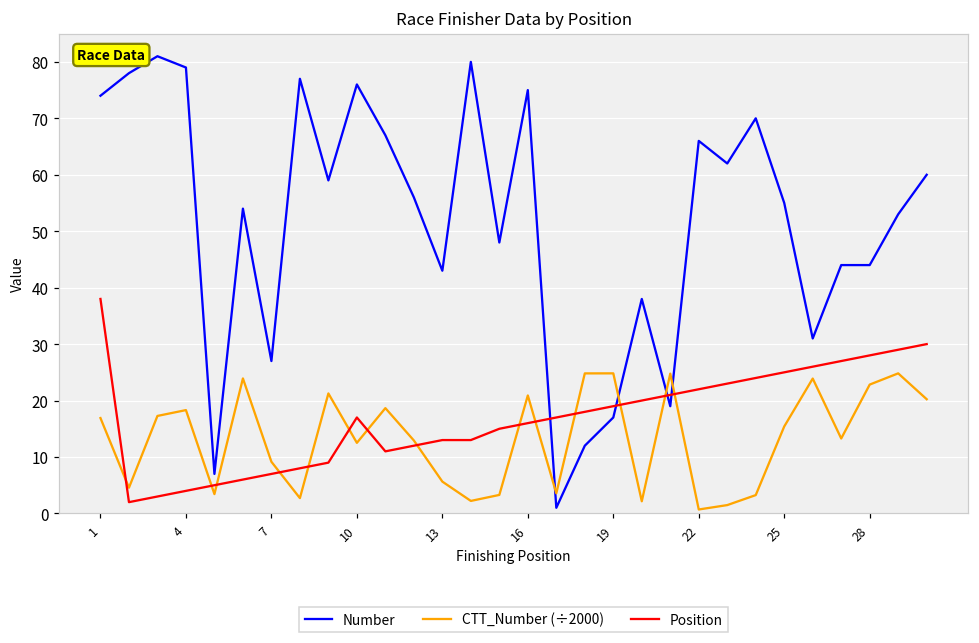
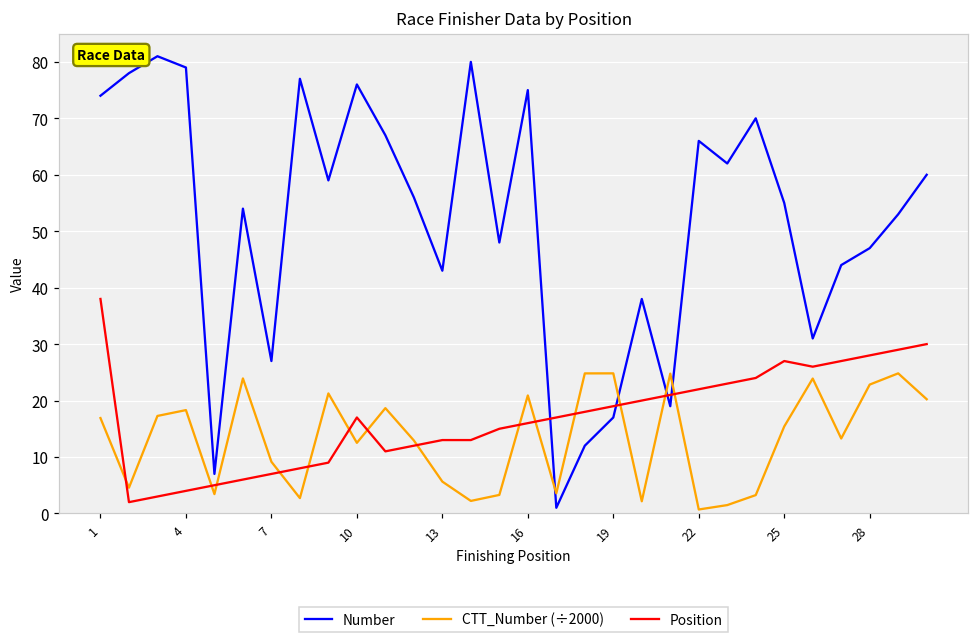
  {
    "Number": {
      "1": 74,
      "4": 79,
      "7": 27,
      "10": 76,
      "16": 75,
      "19": 17,
      "22": 66,
      "25": 55,
-     "28": 44
+     "28": 47
    },
    "CTT_Number (÷2000)": {
      "1": 17,
      "4": 18,
      "7": 9,
      "10": 13,
      "16": 21,
      "19": 25,
      "22": 1,
      "25": 15,
      "28": 23
    },
    "Position": {
      "1": 38,
      "4": 4,
      "7": 7,
      "10": 17,
      "16": 16,
      "19": 19,
      "22": 22,
-     "25": 25,
+     "25": 27,
      "28": 28
    }
  }
